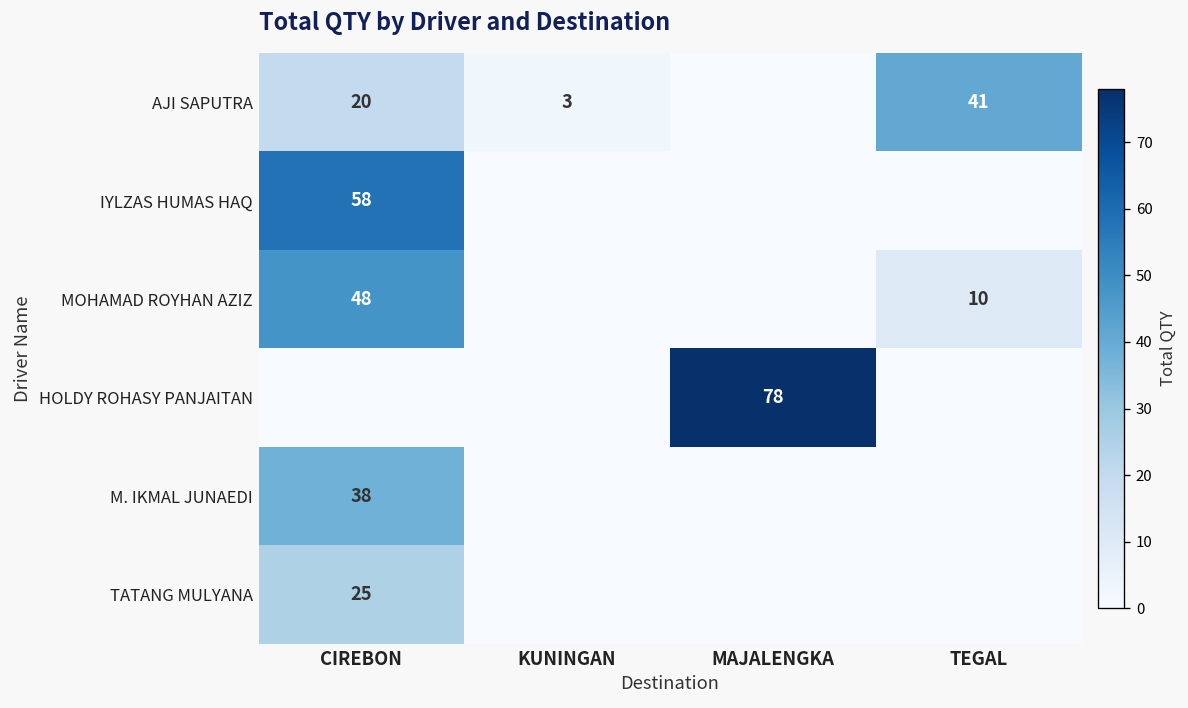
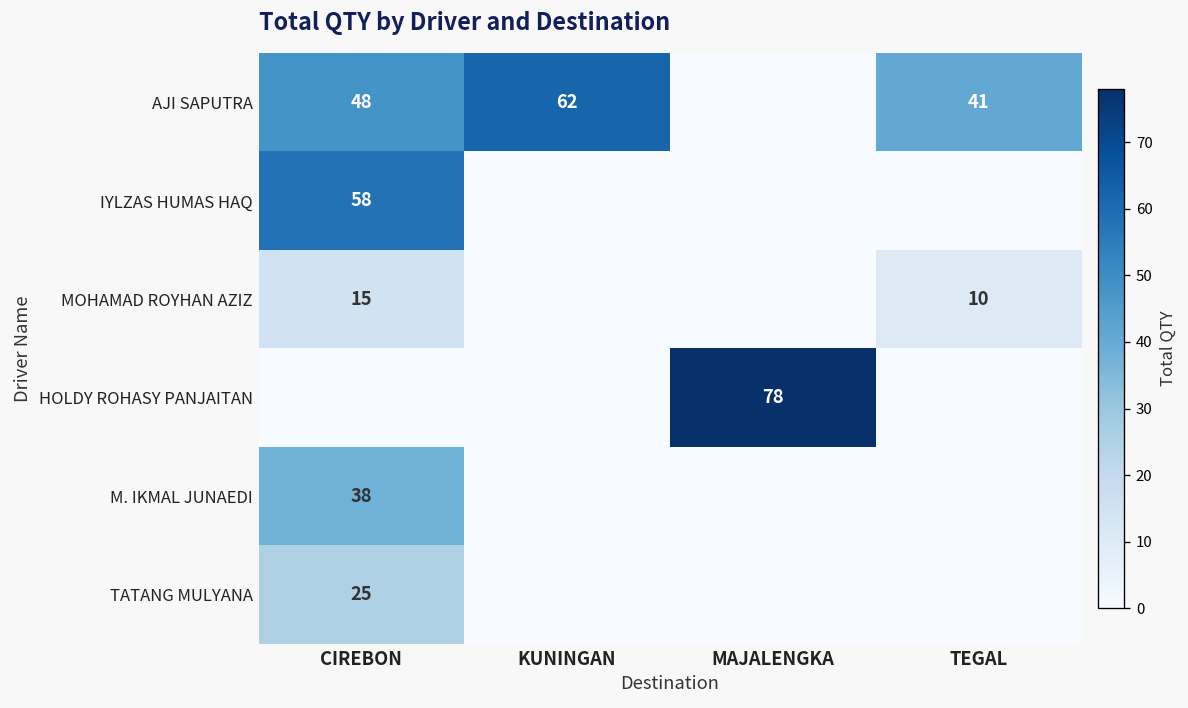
  {
    "AJI SAPUTRA": {
-     "CIREBON": 20,
-     "KUNINGAN": 3,
+     "CIREBON": 48,
+     "KUNINGAN": 62,
      "TEGAL": 41
    },
    "IYLZAS HUMAS HAQ": {
      "CIREBON": 58
    },
    "MOHAMAD ROYHAN AZIZ": {
-     "CIREBON": 48,
+     "CIREBON": 15,
      "TEGAL": 10
    },
    "HOLDY ROHASY PANJAITAN": {
      "MAJALENGKA": 78
    },
    "M. IKMAL JUNAEDI": {
      "CIREBON": 38
    },
    "TATANG MULYANA": {
      "CIREBON": 25
    }
  }
